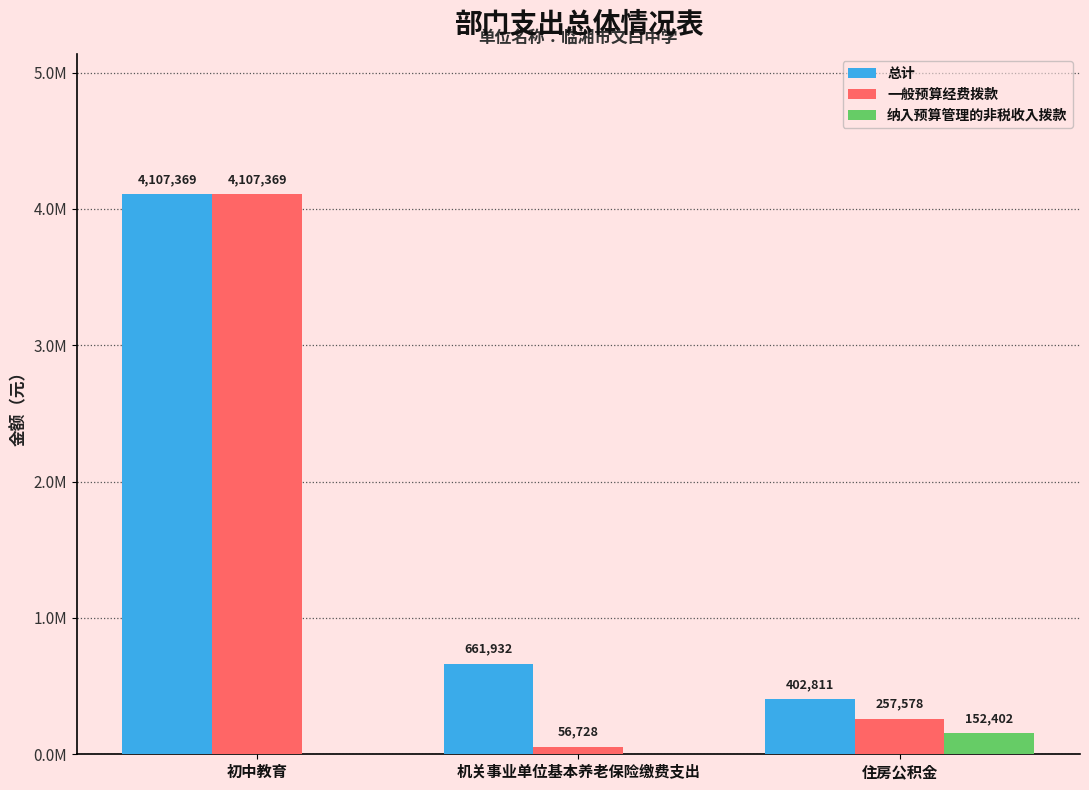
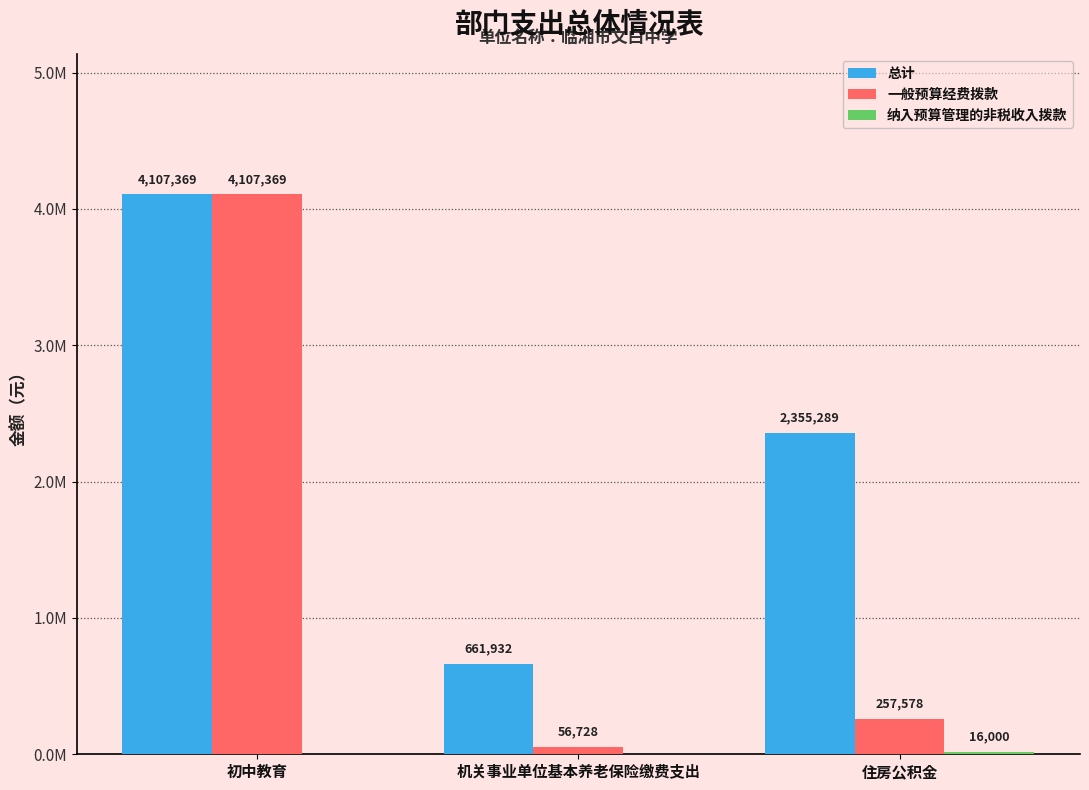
  {
    "总计": {
      "初中教育": "4,107,369",
      "机关事业单位基本养老保险缴费支出": "661,932",
-     "住房公积金": "402,811"
+     "住房公积金": "2,355,289"
    },
    "一般预算经费拨款": {
      "初中教育": "4,107,369",
      "机关事业单位基本养老保险缴费支出": "56,728",
      "住房公积金": "257,578"
    },
    "纳入预算管理的非税收入拨款": {
-     "住房公积金": "152,402"
+     "住房公积金": "16,000"
    }
  }
